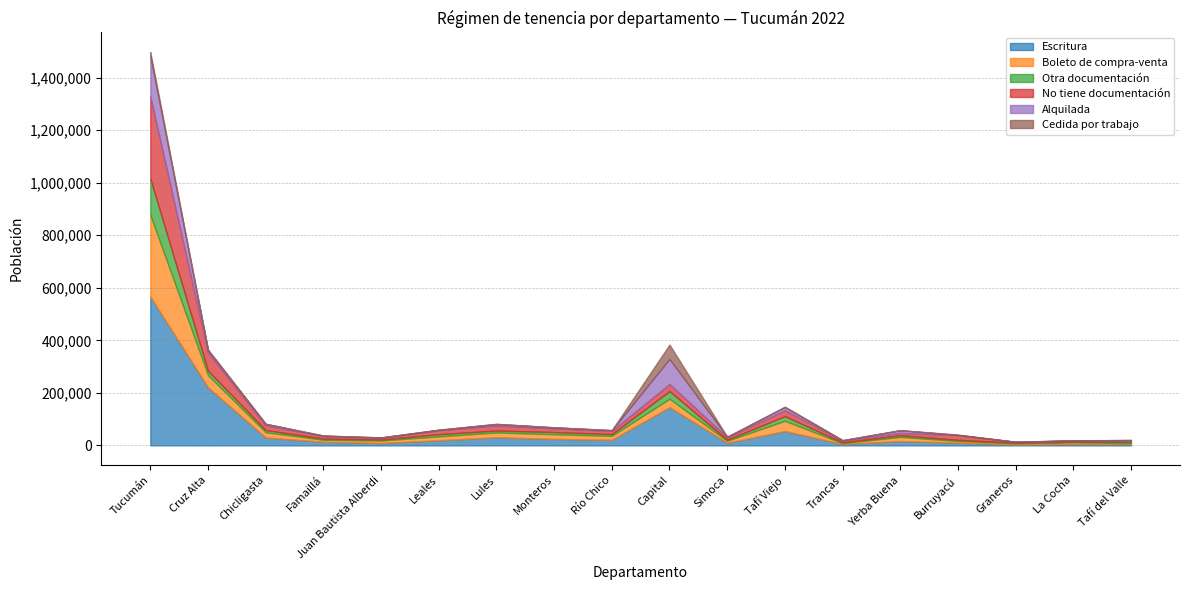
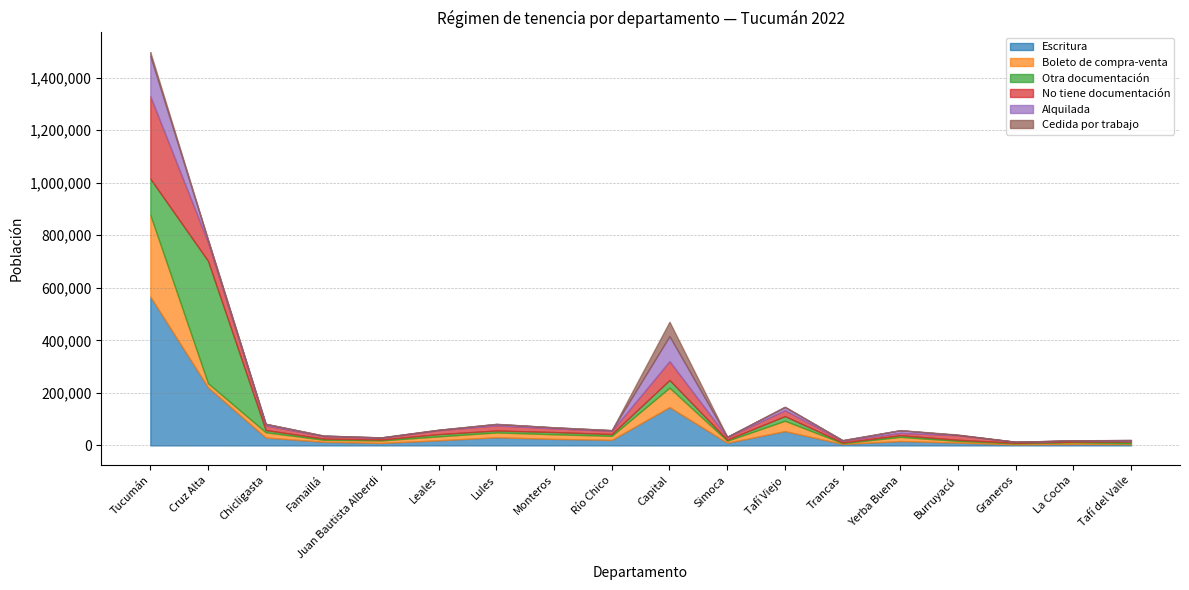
  {
    "Escritura": {
      "Tucumán": "570,000",
      "Cruz Alta": "220,000",
      "Chicligasta": "30,000",
      "Leales": "20,000",
      "Lules": "30,000",
      "Monteros": "20,000",
      "Río Chico": "20,000",
      "Capital": "150,000",
      "Tafí Viejo": "50,000",
      "Yerba Buena": "20,000"
    },
    "Boleto de compra-venta": {
      "Tucumán": "310,000",
-     "Cruz Alta": "50,000",
-     "Capital": "30,000",
+     "Cruz Alta": "20,000",
+     "Capital": "70,000",
      "Tafí Viejo": "40,000"
    },
    "Otra documentación": {
      "Tucumán": "140,000",
-     "Cruz Alta": "20,000",
+     "Cruz Alta": "470,000",
      "Capital": "30,000",
      "Tafí Viejo": "20,000"
    },
    "No tiene documentación": {
      "Tucumán": "310,000",
-     "Capital": "30,000",
+     "Capital": "70,000",
      "Tafí Viejo": "20,000"
    },
    "Alquilada": {
      "Tucumán": "150,000",
      "Capital": "100,000"
    },
    "Cedida por trabajo": {
      "Tucumán": "10,000",
      "Capital": "50,000"
    }
  }
